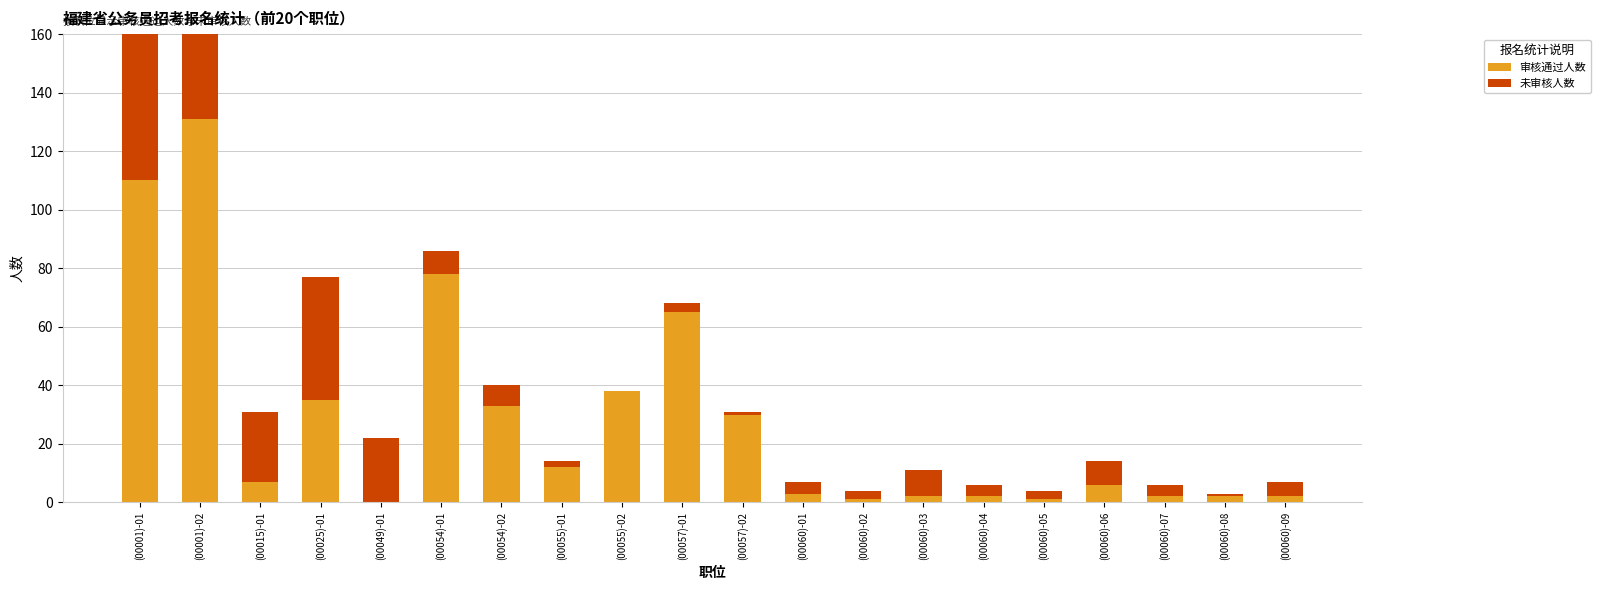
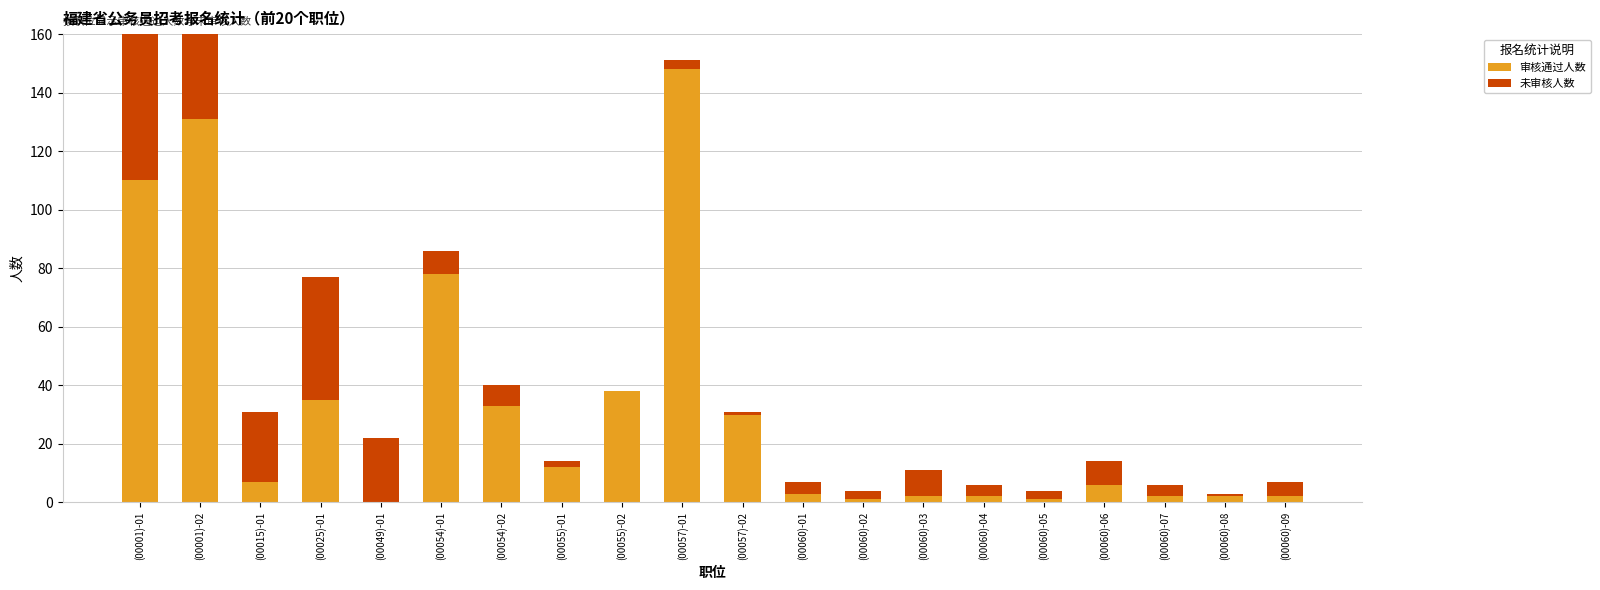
  {
    "审核通过人数": {
      "(00001)-01": 110,
      "(00001)-02": 131,
      "(00015)-01": 7,
      "(00025)-01": 35,
      "(00049)-01": 0,
      "(00054)-01": 78,
      "(00054)-02": 33,
      "(00055)-01": 12,
      "(00055)-02": 38,
-     "(00057)-01": 65,
+     "(00057)-01": 148,
      "(00057)-02": 30,
      "(00060)-01": 3,
      "(00060)-02": 1,
      "(00060)-03": 2,
      "(00060)-04": 2,
      "(00060)-05": 1,
      "(00060)-06": 6,
      "(00060)-07": 2,
      "(00060)-08": 2,
      "(00060)-09": 2
    },
    "未审核人数": {
      "(00015)-01": 24,
      "(00025)-01": 42,
      "(00049)-01": 22,
      "(00054)-01": 8,
      "(00054)-02": 7,
      "(00055)-01": 2,
      "(00055)-02": 0,
      "(00057)-01": 3,
      "(00057)-02": 1,
      "(00060)-01": 4,
      "(00060)-02": 3,
      "(00060)-03": 9,
      "(00060)-04": 4,
      "(00060)-05": 3,
      "(00060)-06": 8,
      "(00060)-07": 4,
      "(00060)-08": 1,
      "(00060)-09": 5
    }
  }
